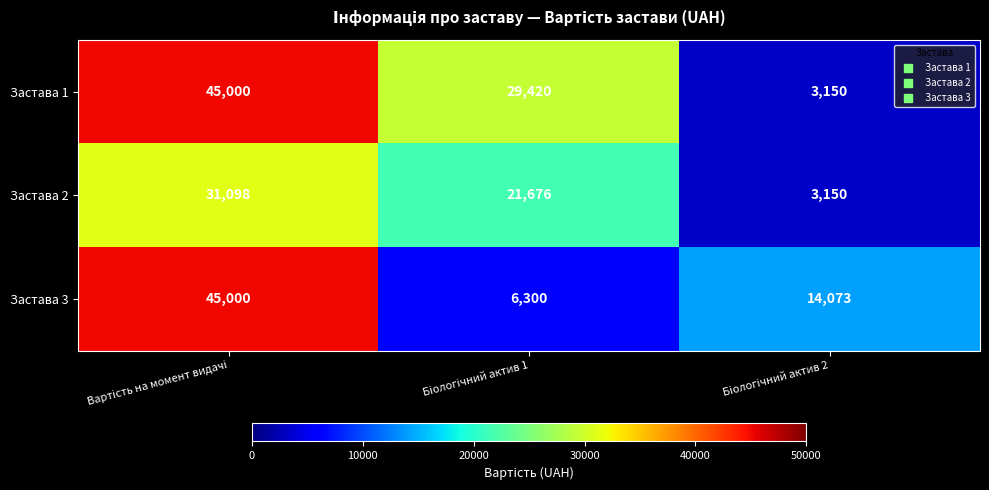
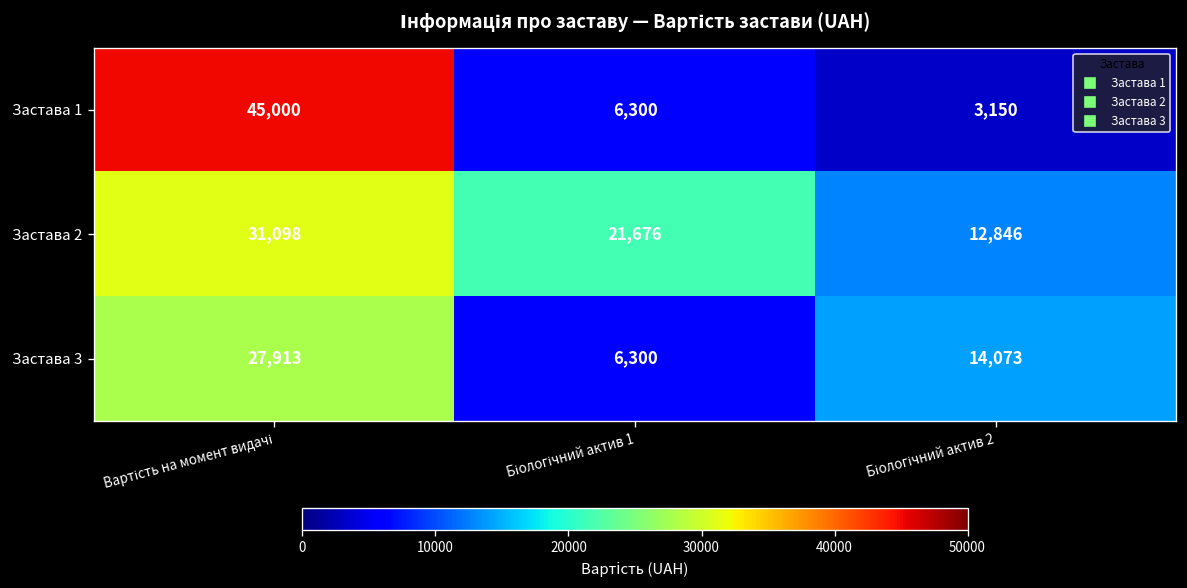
  {
    "Застава 1": {
      "Вартість на момент видачі": "45,000",
-     "Біологічний актив 1": "29,420",
+     "Біологічний актив 1": "6,300",
      "Біологічний актив 2": "3,150"
    },
    "Застава 2": {
      "Вартість на момент видачі": "31,098",
      "Біологічний актив 1": "21,676",
-     "Біологічний актив 2": "3,150"
+     "Біологічний актив 2": "12,846"
    },
    "Застава 3": {
-     "Вартість на момент видачі": "45,000",
+     "Вартість на момент видачі": "27,913",
      "Біологічний актив 1": "6,300",
      "Біологічний актив 2": "14,073"
    }
  }
